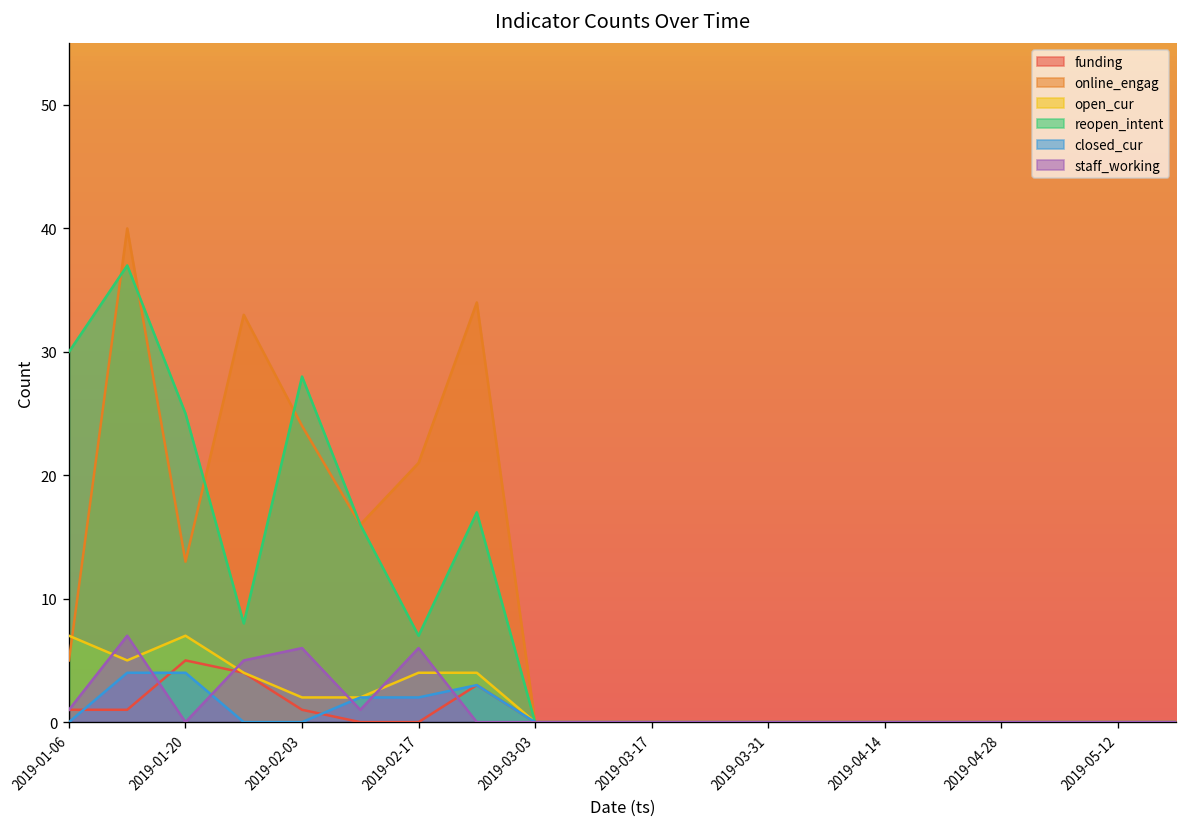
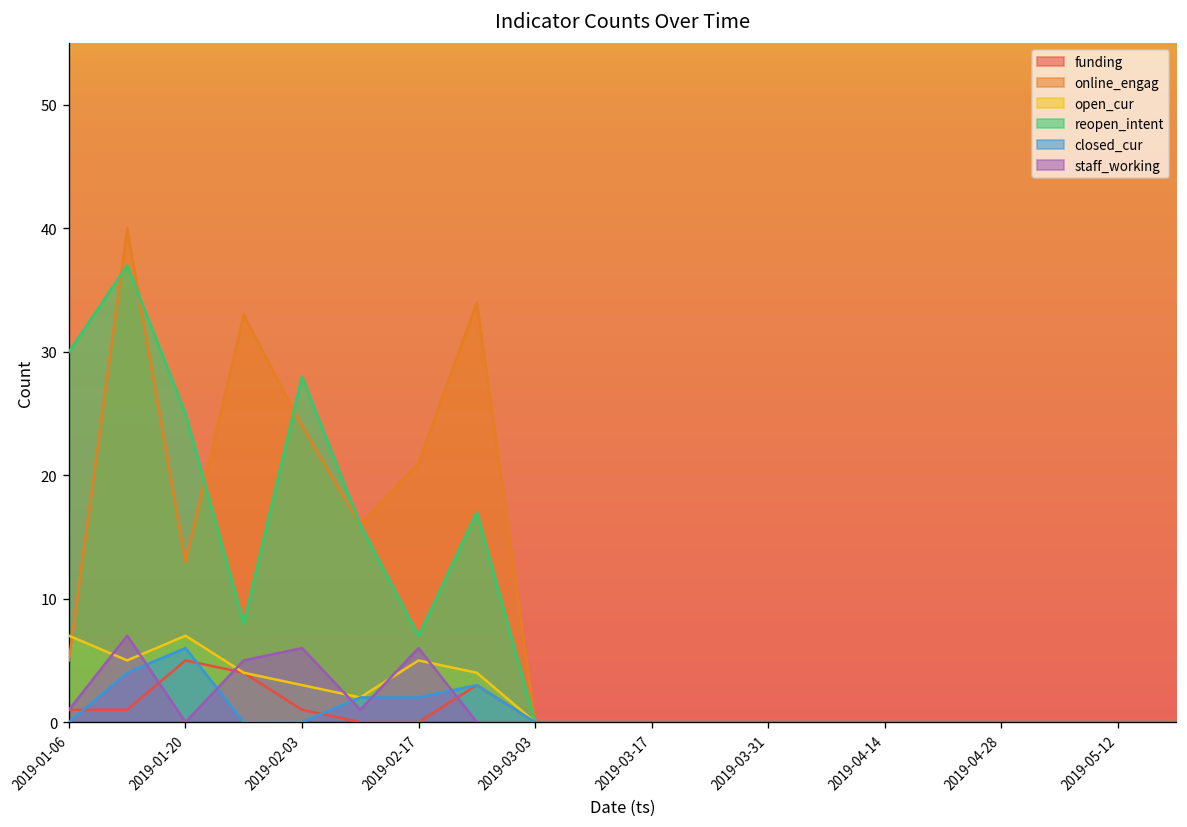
  {
    "open_cur": {
      "2019-01-06": 7,
      "2019-01-20": 7,
-     "2019-02-03": 2,
-     "2019-02-17": 4
+     "2019-02-03": 3,
+     "2019-02-17": 5
    },
    "reopen_intent": {
      "2019-01-06": 30,
      "2019-01-20": 25,
      "2019-02-03": 28,
      "2019-02-17": 7
    },
    "closed_cur": {
      "2019-01-06": 0,
-     "2019-01-20": 4,
+     "2019-01-20": 6,
      "2019-02-03": 0,
      "2019-02-17": 2
    },
    "staff_working": {
      "2019-01-20": 0,
      "2019-02-03": 6,
      "2019-02-17": 6
    }
  }
